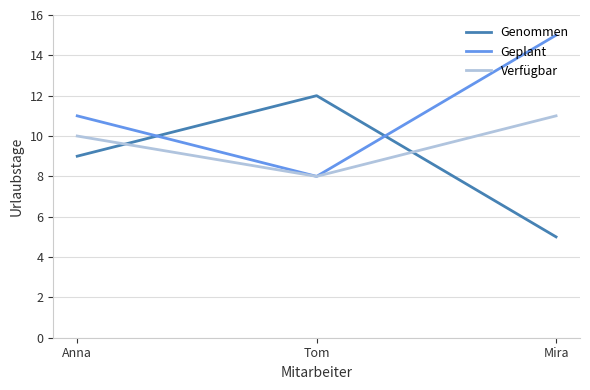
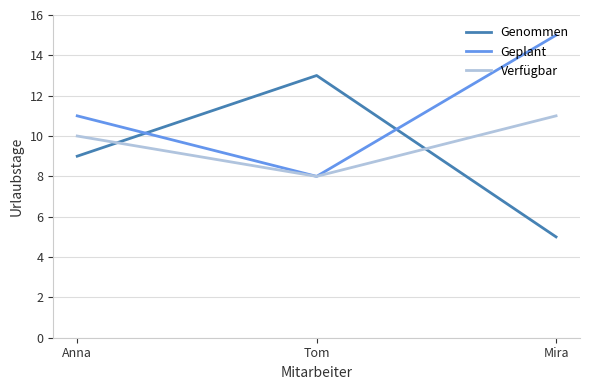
  {
    "Genommen": {
      "Anna": 9,
-     "Tom": 12,
+     "Tom": 13,
      "Mira": 5
    },
    "Geplant": {
      "Anna": 11,
      "Mira": 15
    },
    "Verfügbar": {
      "Anna": 10,
      "Mira": 11
    }
  }
